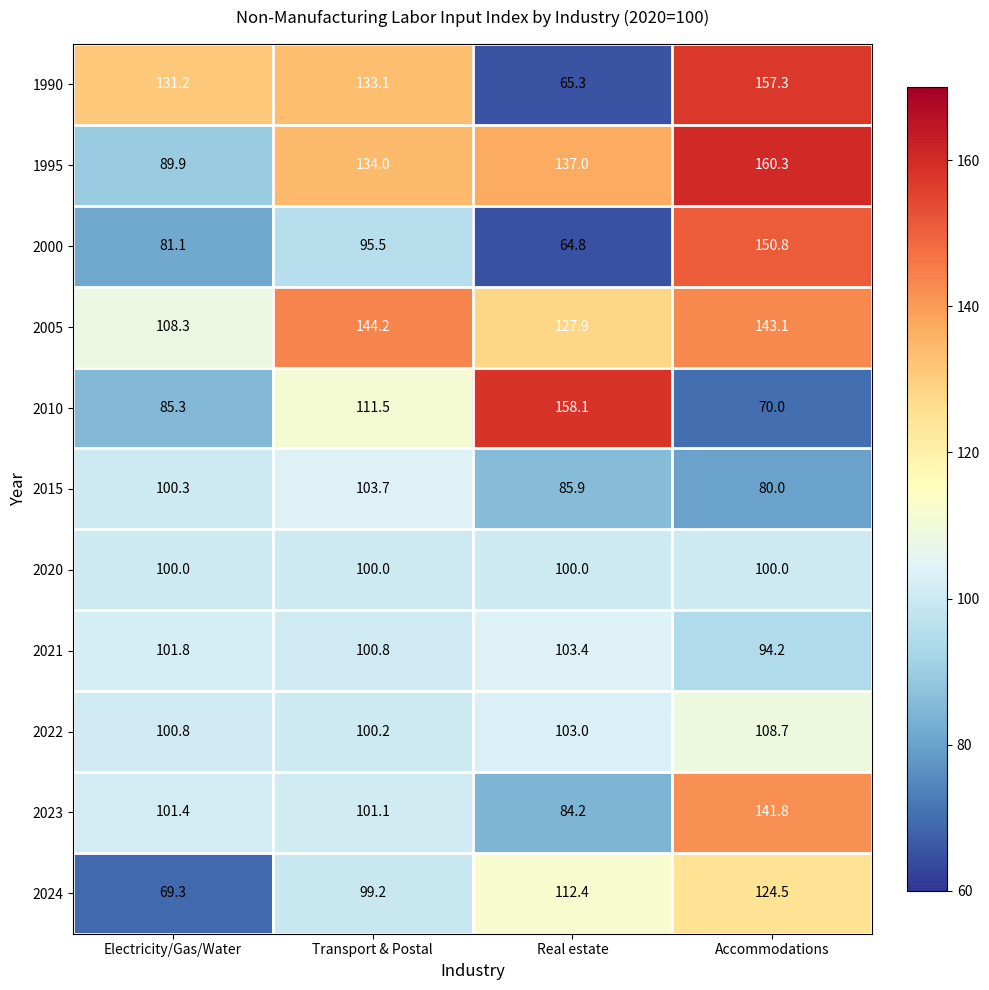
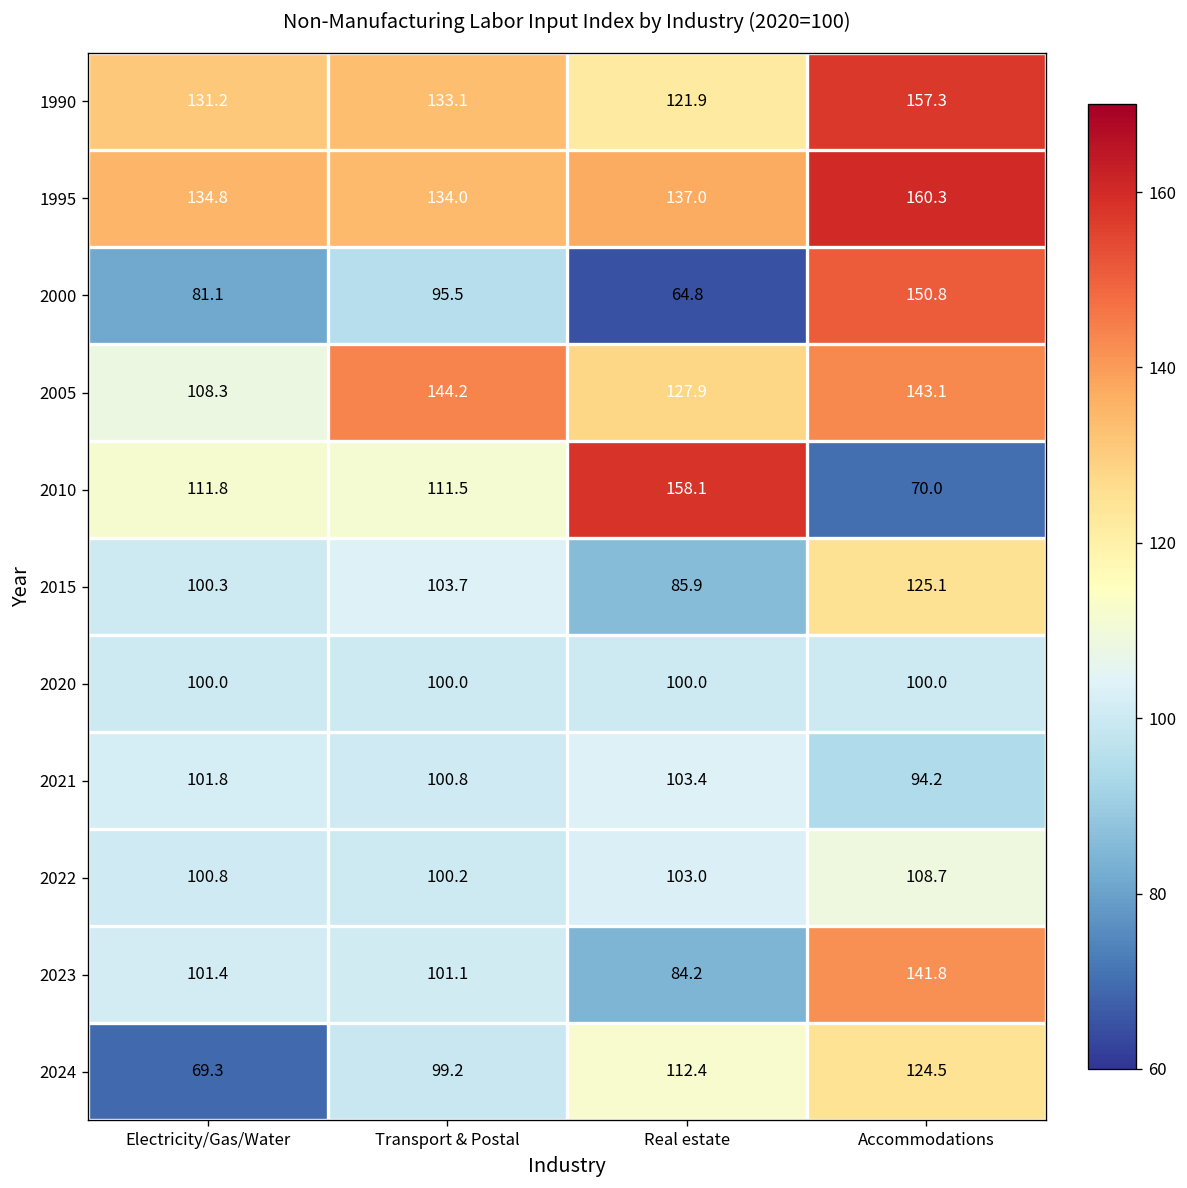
  {
    "1990": {
      "Electricity/Gas/Water": 131.2,
      "Transport & Postal": 133.1,
-     "Real estate": 65.3,
+     "Real estate": 121.9,
      "Accommodations": 157.3
    },
    "1995": {
-     "Electricity/Gas/Water": 89.9,
+     "Electricity/Gas/Water": 134.8,
      "Transport & Postal": 134.0,
      "Real estate": 137.0,
      "Accommodations": 160.3
    },
    "2000": {
      "Electricity/Gas/Water": 81.1,
      "Transport & Postal": 95.5,
      "Real estate": 64.8,
      "Accommodations": 150.8
    },
    "2005": {
      "Electricity/Gas/Water": 108.3,
      "Transport & Postal": 144.2,
      "Real estate": 127.9,
      "Accommodations": 143.1
    },
    "2010": {
-     "Electricity/Gas/Water": 85.3,
+     "Electricity/Gas/Water": 111.8,
      "Transport & Postal": 111.5,
      "Real estate": 158.1,
      "Accommodations": 70.0
    },
    "2015": {
      "Electricity/Gas/Water": 100.3,
      "Transport & Postal": 103.7,
      "Real estate": 85.9,
-     "Accommodations": 80.0
+     "Accommodations": 125.1
    },
    "2020": {
      "Electricity/Gas/Water": 100.0,
      "Transport & Postal": 100.0,
      "Real estate": 100.0,
      "Accommodations": 100.0
    },
    "2021": {
      "Electricity/Gas/Water": 101.8,
      "Transport & Postal": 100.8,
      "Real estate": 103.4,
      "Accommodations": 94.2
    },
    "2022": {
      "Electricity/Gas/Water": 100.8,
      "Transport & Postal": 100.2,
      "Real estate": 103.0,
      "Accommodations": 108.7
    },
    "2023": {
      "Electricity/Gas/Water": 101.4,
      "Transport & Postal": 101.1,
      "Real estate": 84.2,
      "Accommodations": 141.8
    },
    "2024": {
      "Electricity/Gas/Water": 69.3,
      "Transport & Postal": 99.2,
      "Real estate": 112.4,
      "Accommodations": 124.5
    }
  }
